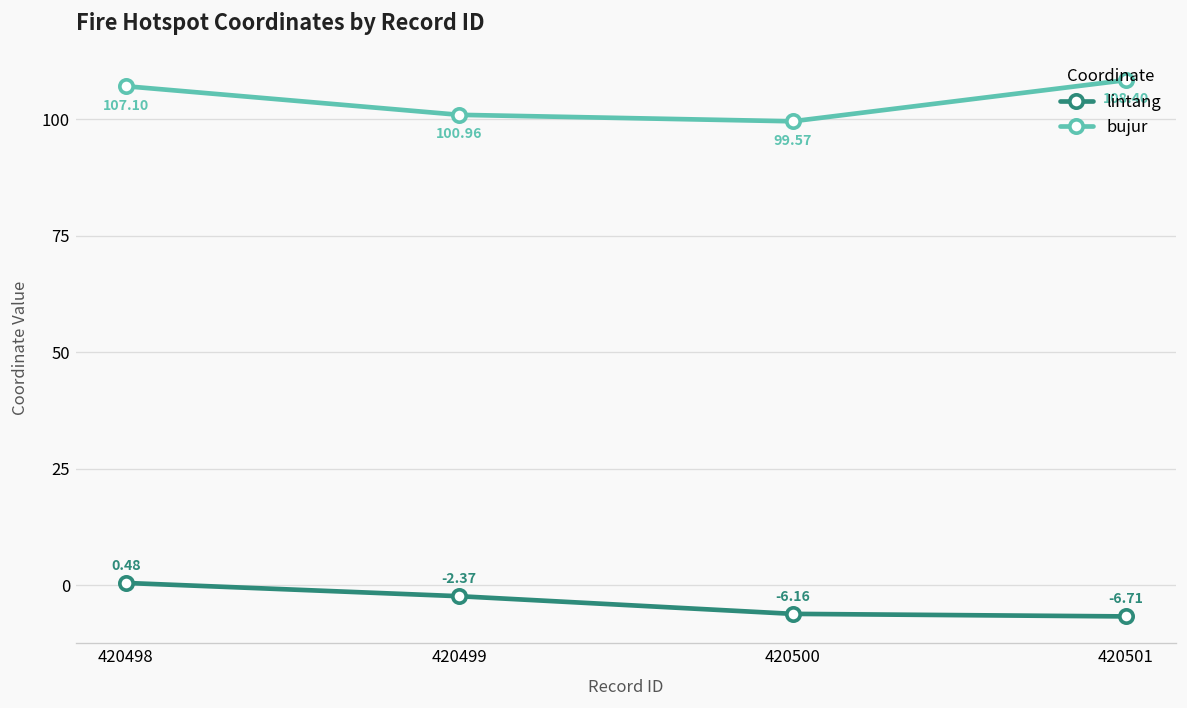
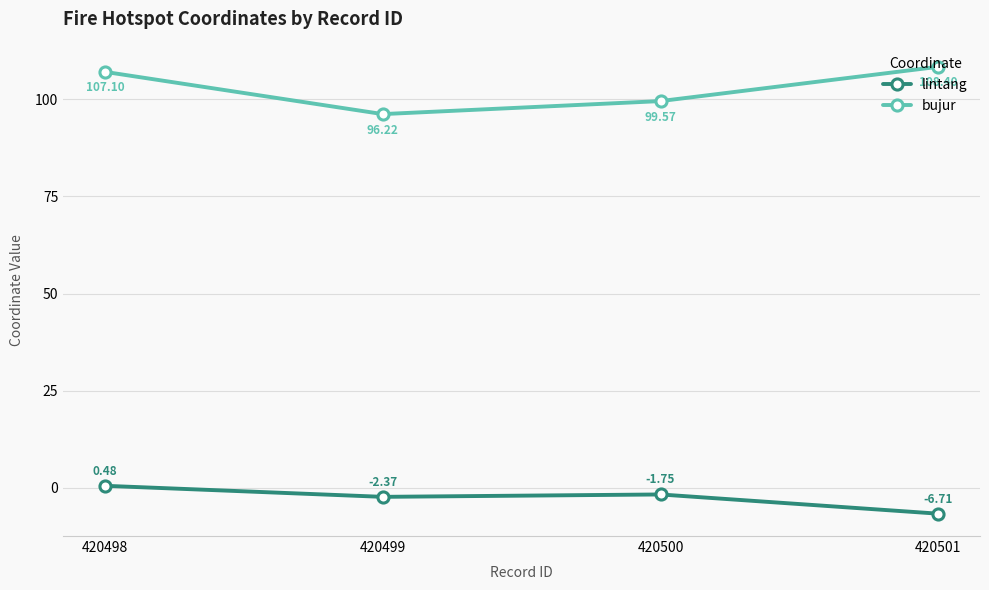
  {
    "lintang": {
      "420498": 0.48,
      "420499": -2.37,
-     "420500": -6.16,
+     "420500": -1.75,
      "420501": -6.71
    },
    "bujur": {
      "420498": 107.10,
-     "420499": 100.96,
+     "420499": 96.22,
      "420500": 99.57,
      "420501": 108.40
    }
  }
